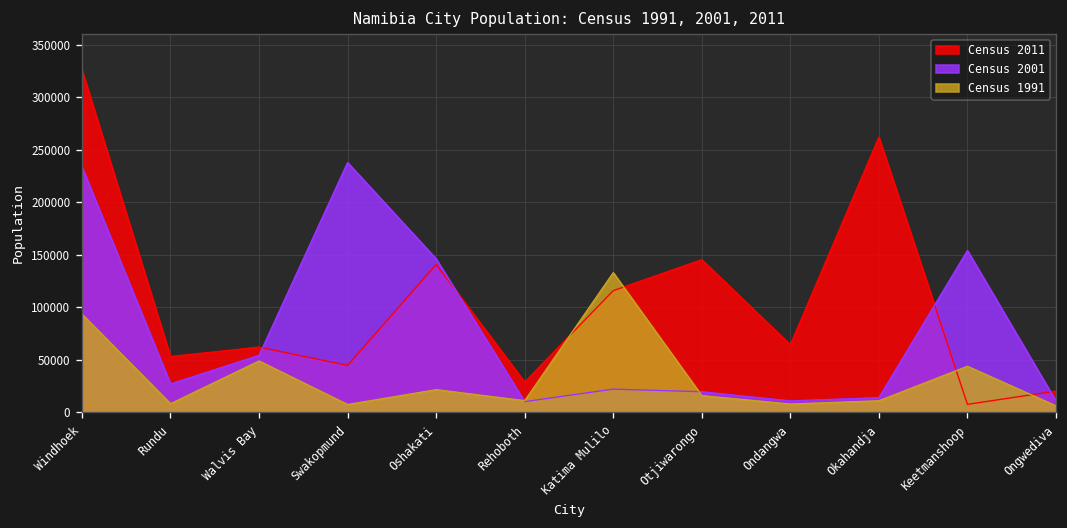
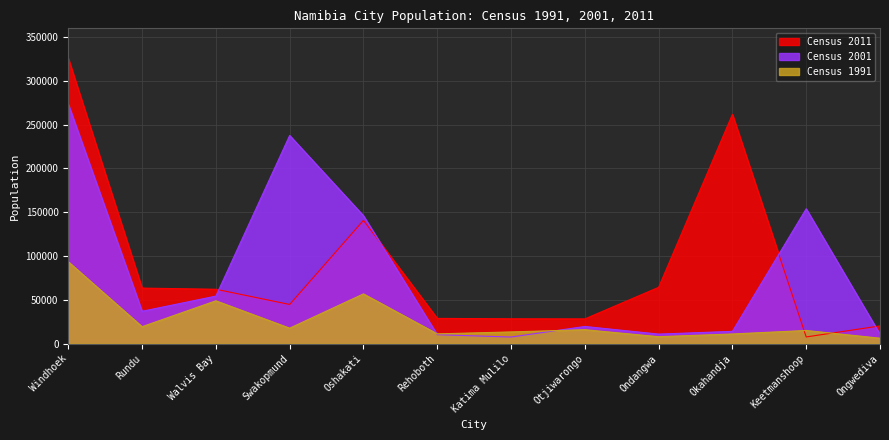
  {
    "Census 2011": {
      "Windhoek": 330000,
-     "Rundu": 50000,
+     "Rundu": 60000,
      "Walvis Bay": 60000,
      "Swakopmund": 40000,
      "Oshakati": 140000,
      "Rehoboth": 30000,
-     "Katima Mulilo": 120000,
-     "Otjiwarongo": 150000,
+     "Katima Mulilo": 30000,
+     "Otjiwarongo": 30000,
      "Ondangwa": 60000,
      "Okahandja": 260000,
      "Keetmanshoop": 10000,
      "Ongwediva": 20000
    },
    "Census 2001": {
-     "Windhoek": 230000,
-     "Rundu": 30000,
+     "Windhoek": 270000,
+     "Rundu": 40000,
      "Walvis Bay": 50000,
      "Swakopmund": 240000,
      "Oshakati": 150000,
-     "Katima Mulilo": 20000,
+     "Katima Mulilo": 10000,
      "Otjiwarongo": 20000,
      "Ondangwa": 10000,
      "Okahandja": 10000,
      "Keetmanshoop": 150000,
      "Ongwediva": 10000
    },
    "Census 1991": {
      "Windhoek": 90000,
-     "Rundu": 10000,
+     "Rundu": 20000,
      "Walvis Bay": 50000,
-     "Swakopmund": 10000,
-     "Oshakati": 20000,
-     "Katima Mulilo": 130000,
+     "Swakopmund": 20000,
+     "Oshakati": 60000,
+     "Katima Mulilo": 10000,
      "Otjiwarongo": 20000,
      "Ondangwa": 10000,
      "Okahandja": 10000,
-     "Keetmanshoop": 40000,
+     "Keetmanshoop": 20000,
      "Ongwediva": 10000
    }
  }
